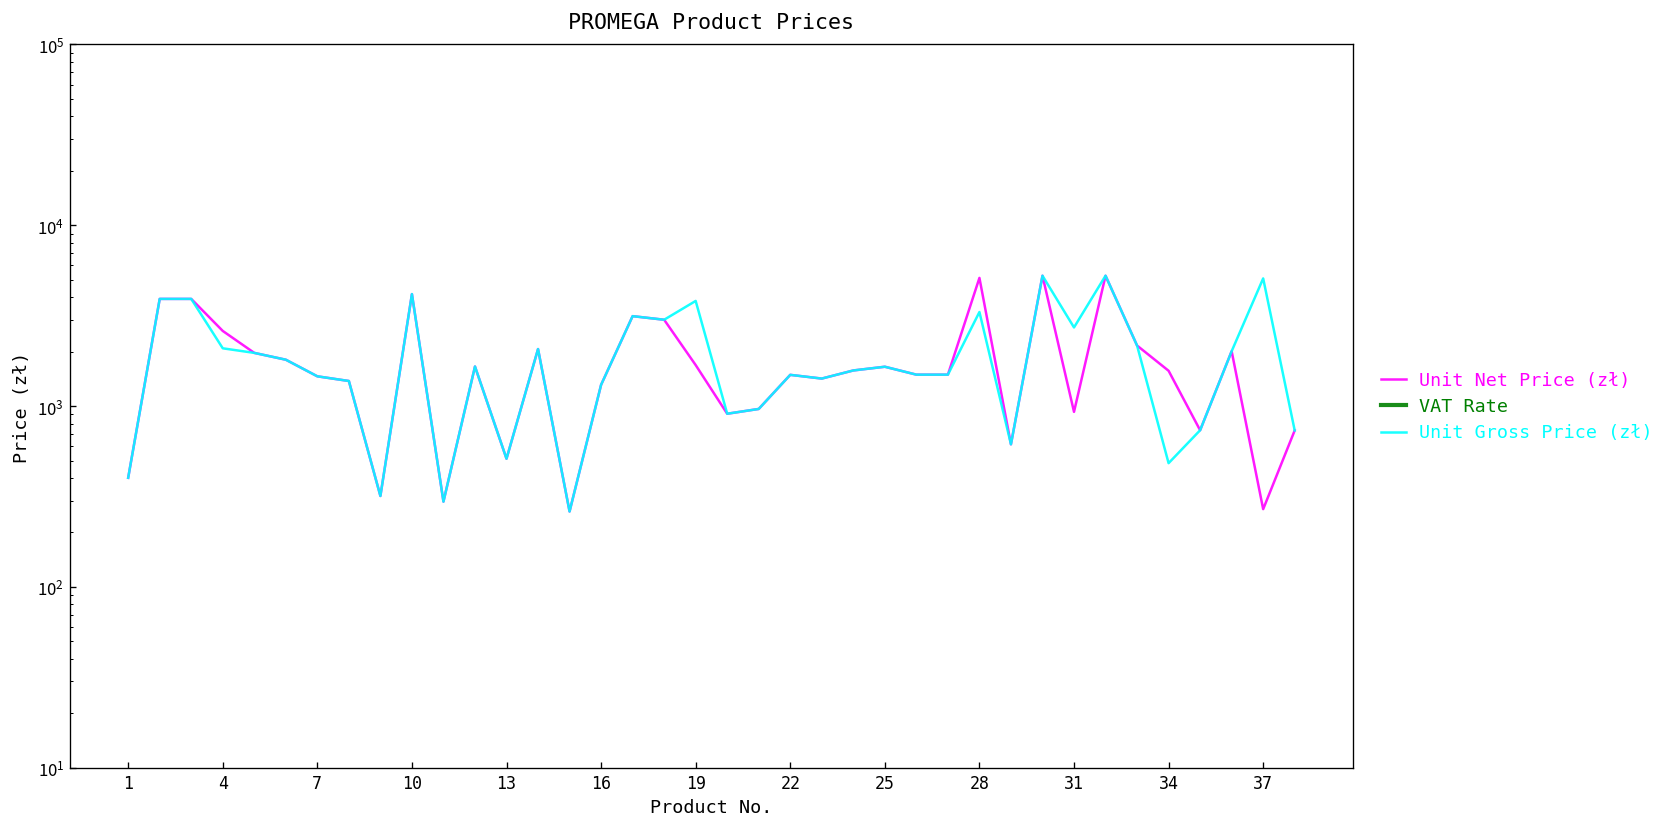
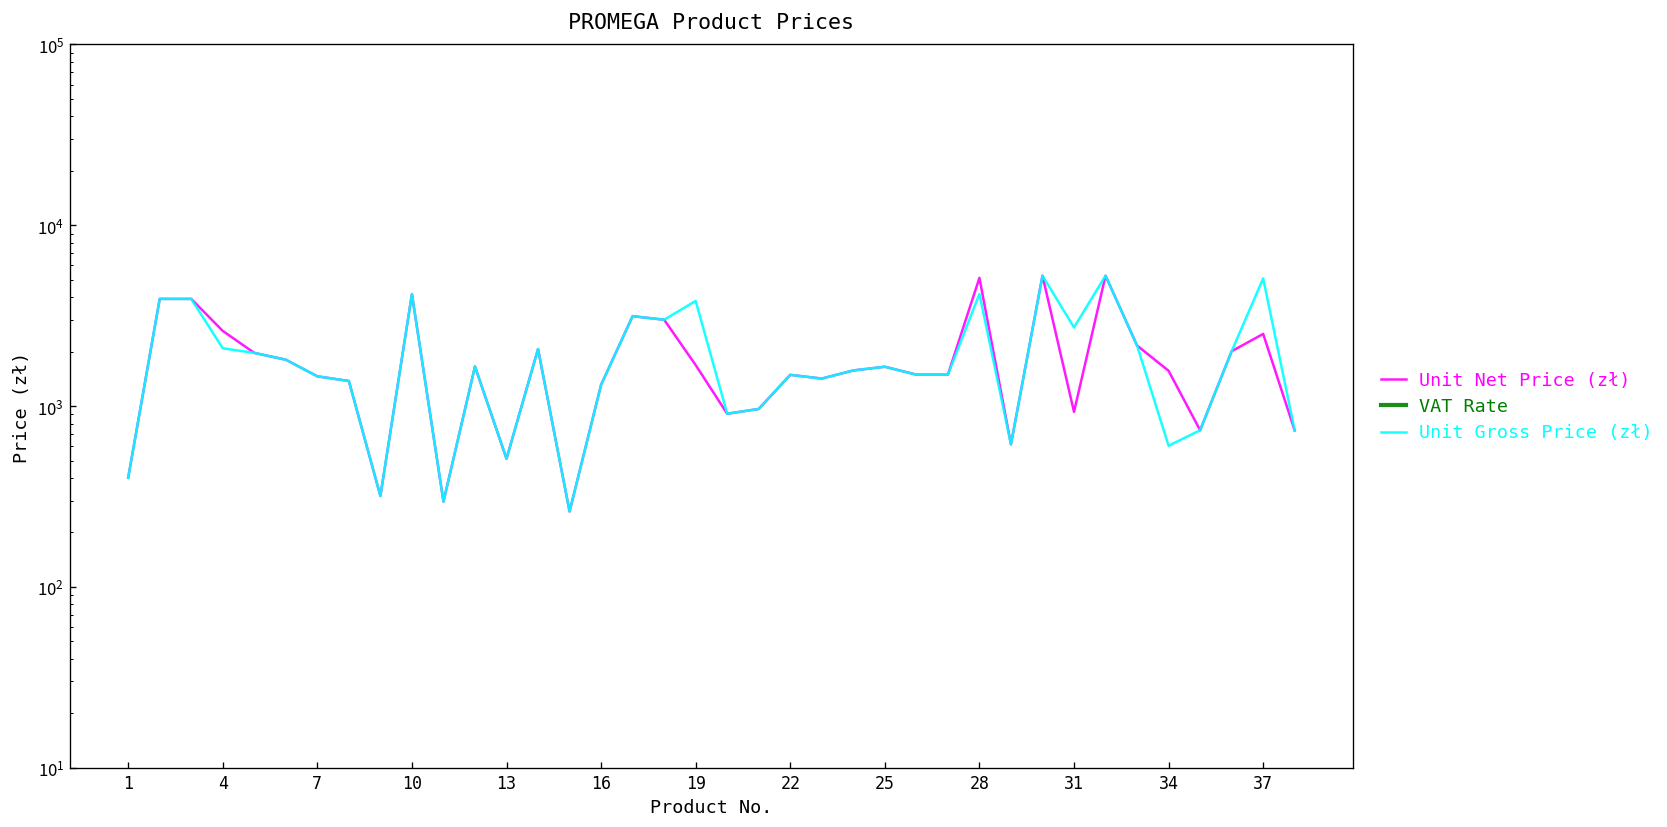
  {
    "Unit Net Price (zł)": {
      "4": 2600,
      "19": 1700,
      "28": 5100,
      "31": 900,
      "34": 1600,
-     "37": 270
+     "37": 2500
    },
    "Unit Gross Price (zł)": {
      "4": 2100,
      "19": 3800,
-     "28": 3300,
+     "28": 4200,
      "31": 2700,
-     "34": 480,
+     "34": 600,
      "37": 5100
    }
  }
